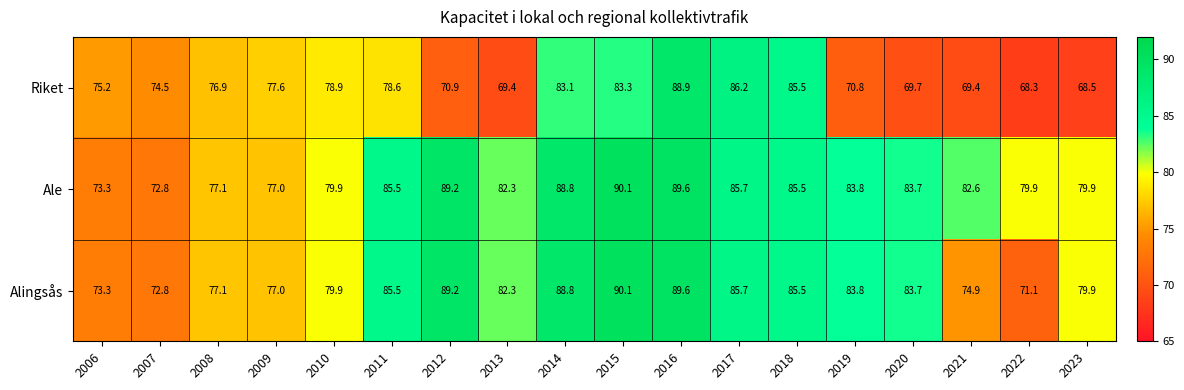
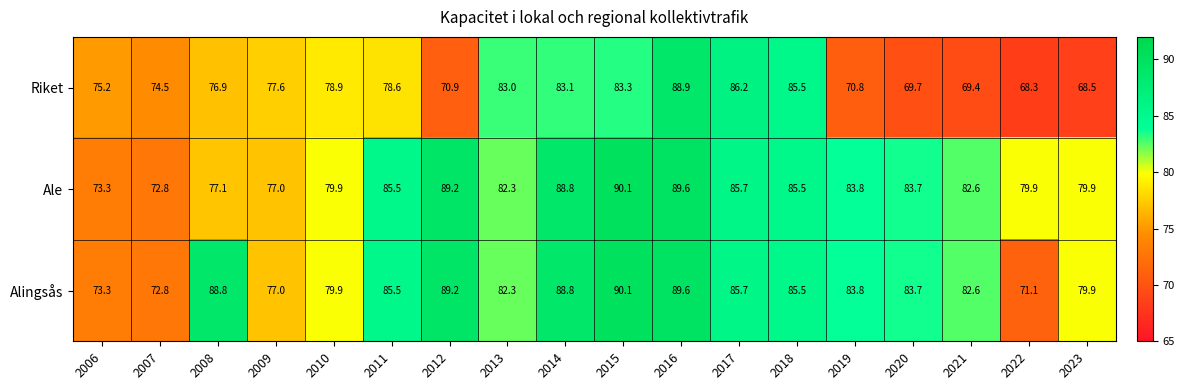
  {
    "Riket": {
      "2006": 75.2,
      "2007": 74.5,
      "2008": 76.9,
      "2009": 77.6,
      "2010": 78.9,
      "2011": 78.6,
      "2012": 70.9,
-     "2013": 69.4,
+     "2013": 83.0,
      "2014": 83.1,
      "2015": 83.3,
      "2016": 88.9,
      "2017": 86.2,
      "2018": 85.5,
      "2019": 70.8,
      "2020": 69.7,
      "2021": 69.4,
      "2022": 68.3,
      "2023": 68.5
    },
    "Ale": {
      "2006": 73.3,
      "2007": 72.8,
      "2008": 77.1,
      "2009": 77.0,
      "2010": 79.9,
      "2011": 85.5,
      "2012": 89.2,
      "2013": 82.3,
      "2014": 88.8,
      "2015": 90.1,
      "2016": 89.6,
      "2017": 85.7,
      "2018": 85.5,
      "2019": 83.8,
      "2020": 83.7,
      "2021": 82.6,
      "2022": 79.9,
      "2023": 79.9
    },
    "Alingsås": {
      "2006": 73.3,
      "2007": 72.8,
-     "2008": 77.1,
+     "2008": 88.8,
      "2009": 77.0,
      "2010": 79.9,
      "2011": 85.5,
      "2012": 89.2,
      "2013": 82.3,
      "2014": 88.8,
      "2015": 90.1,
      "2016": 89.6,
      "2017": 85.7,
      "2018": 85.5,
      "2019": 83.8,
      "2020": 83.7,
-     "2021": 74.9,
+     "2021": 82.6,
      "2022": 71.1,
      "2023": 79.9
    }
  }
